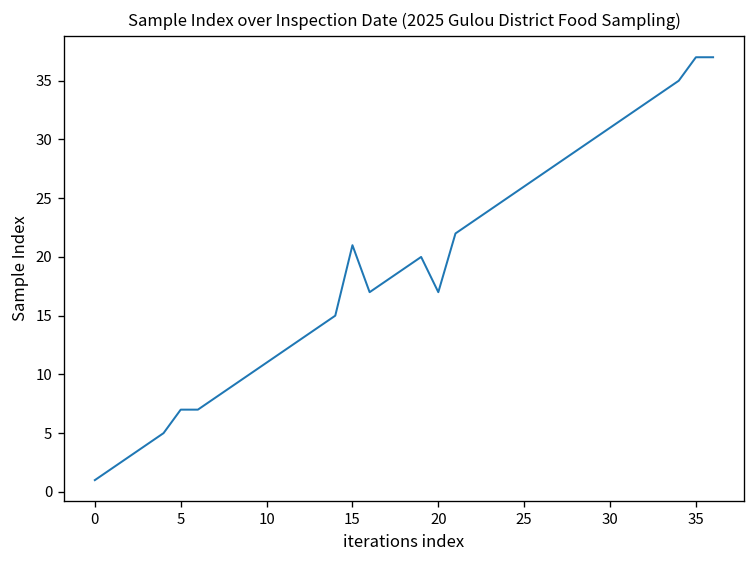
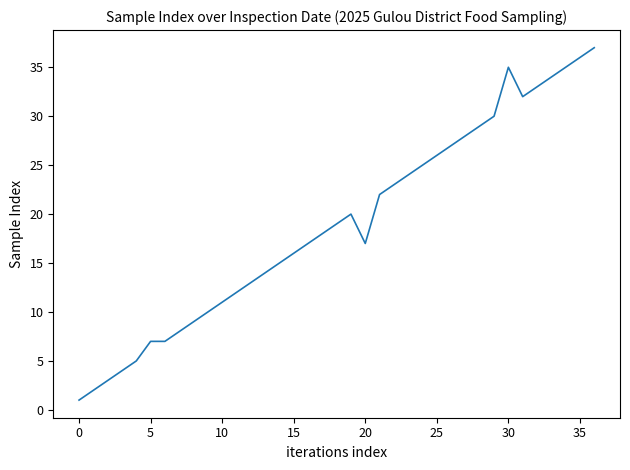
  {
    "0": 1,
    "5": 7,
    "10": 11,
-   "15": 21,
+   "15": 16,
    "20": 17,
    "25": 26,
-   "30": 31,
-   "35": 37
+   "30": 35,
+   "35": 36
  }
